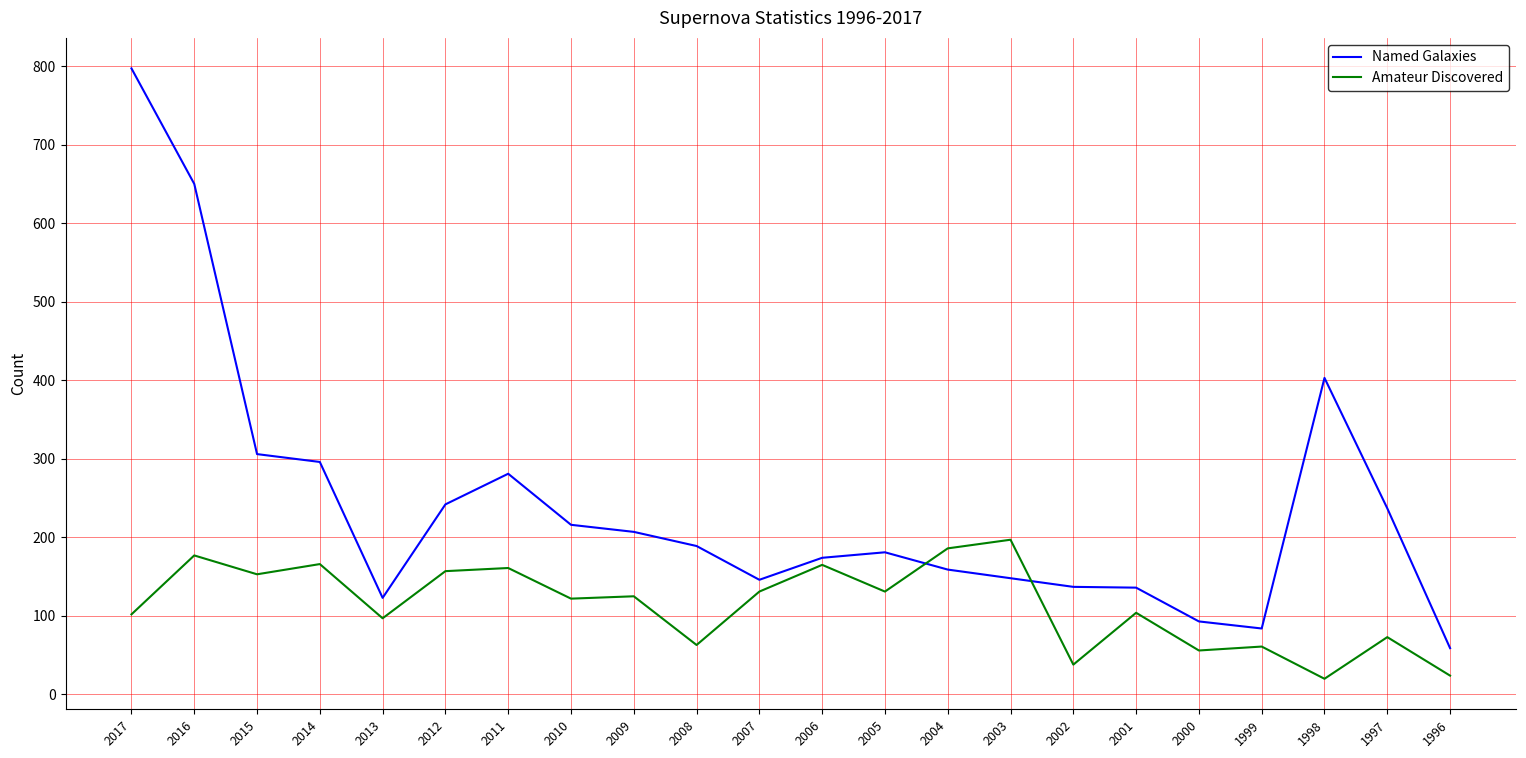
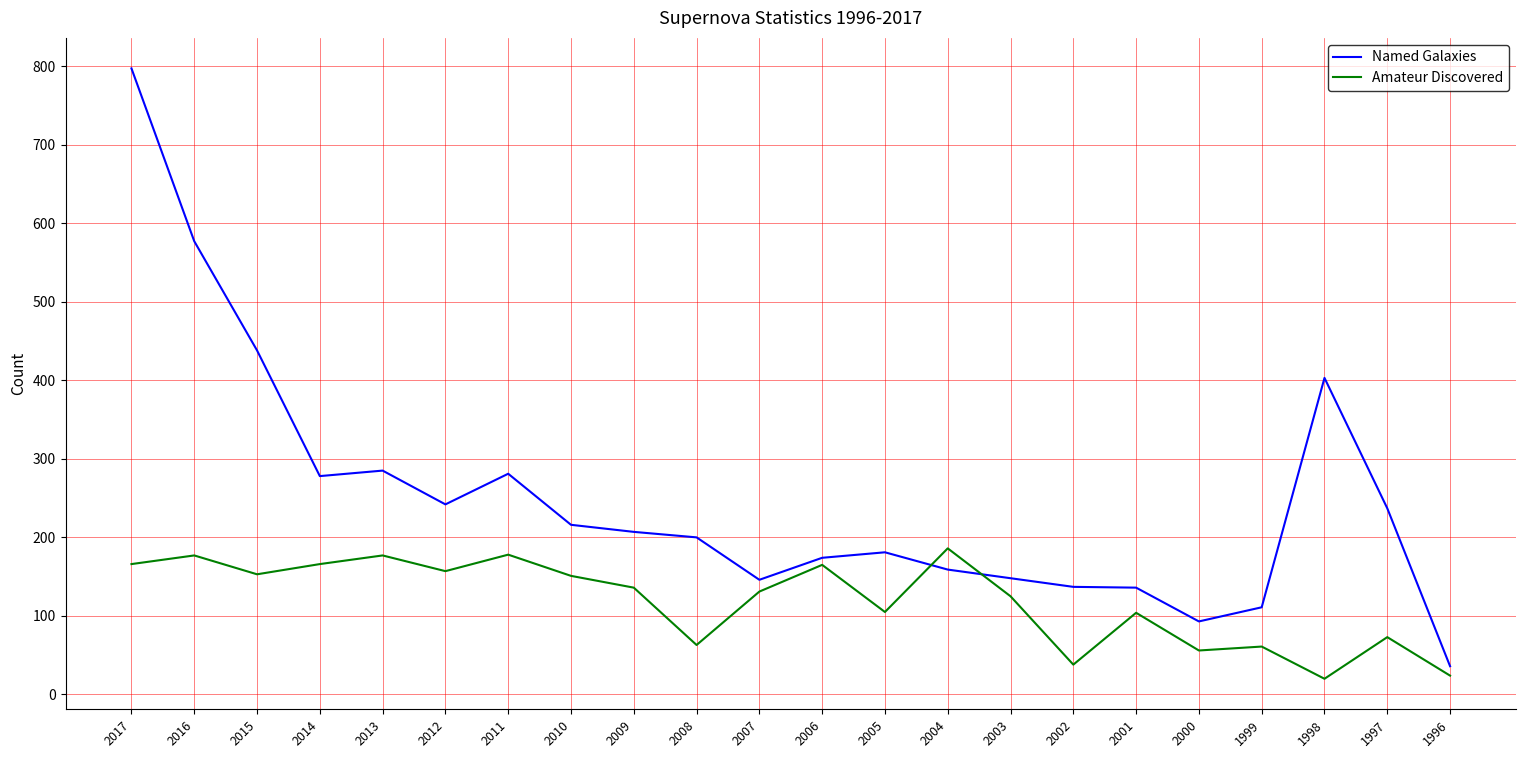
  {
    "Named Galaxies": {
      "2017": 800,
-     "2016": 650,
-     "2015": 310,
-     "2014": 300,
-     "2013": 120,
+     "2016": 580,
+     "2015": 440,
+     "2014": 280,
+     "2013": 290,
      "2012": 240,
      "2011": 280,
      "2010": 220,
      "2009": 210,
-     "2008": 190,
+     "2008": 200,
      "2007": 150,
      "2006": 170,
      "2005": 180,
      "2004": 160,
      "2003": 150,
      "2002": 140,
      "2001": 140,
      "2000": 90,
-     "1999": 80,
+     "1999": 110,
      "1998": 400,
      "1997": 240,
-     "1996": 60
+     "1996": 40
    },
    "Amateur Discovered": {
-     "2017": 100,
+     "2017": 170,
      "2016": 180,
      "2015": 150,
      "2014": 170,
-     "2013": 100,
+     "2013": 180,
      "2012": 160,
-     "2011": 160,
-     "2010": 120,
-     "2009": 130,
+     "2011": 180,
+     "2010": 150,
+     "2009": 140,
      "2008": 60,
      "2007": 130,
      "2006": 170,
-     "2005": 130,
+     "2005": 110,
      "2004": 190,
-     "2003": 200,
+     "2003": 130,
      "2002": 40,
      "2001": 100,
      "2000": 60,
      "1999": 60,
      "1998": 20,
      "1997": 70,
      "1996": 20
    }
  }
